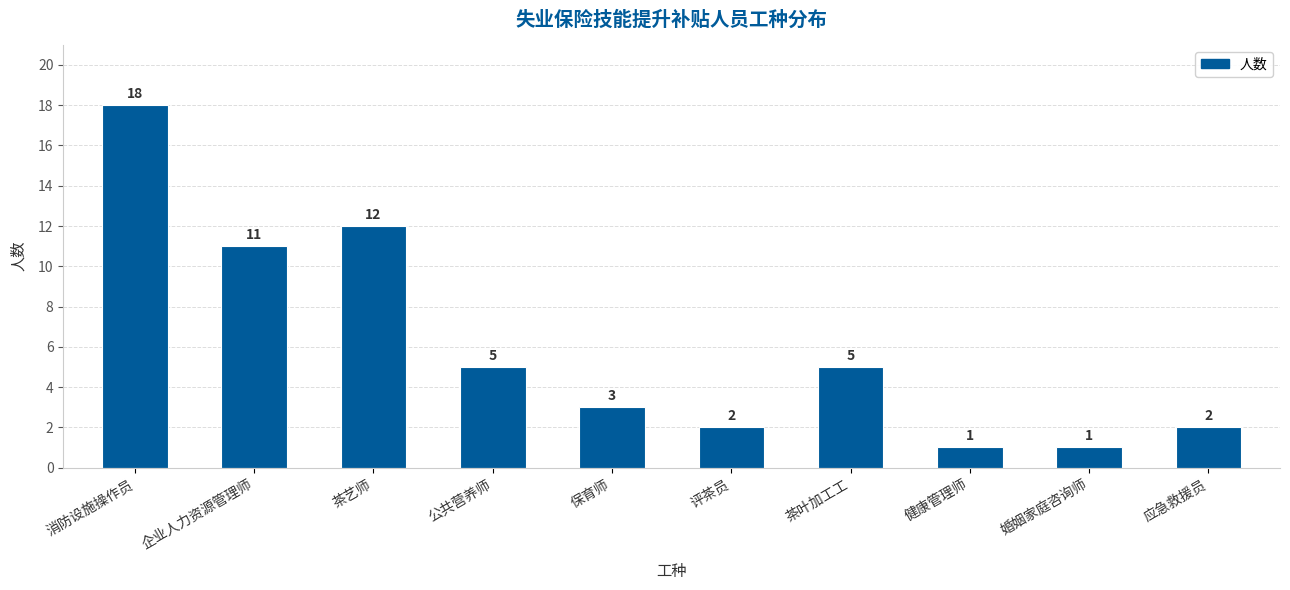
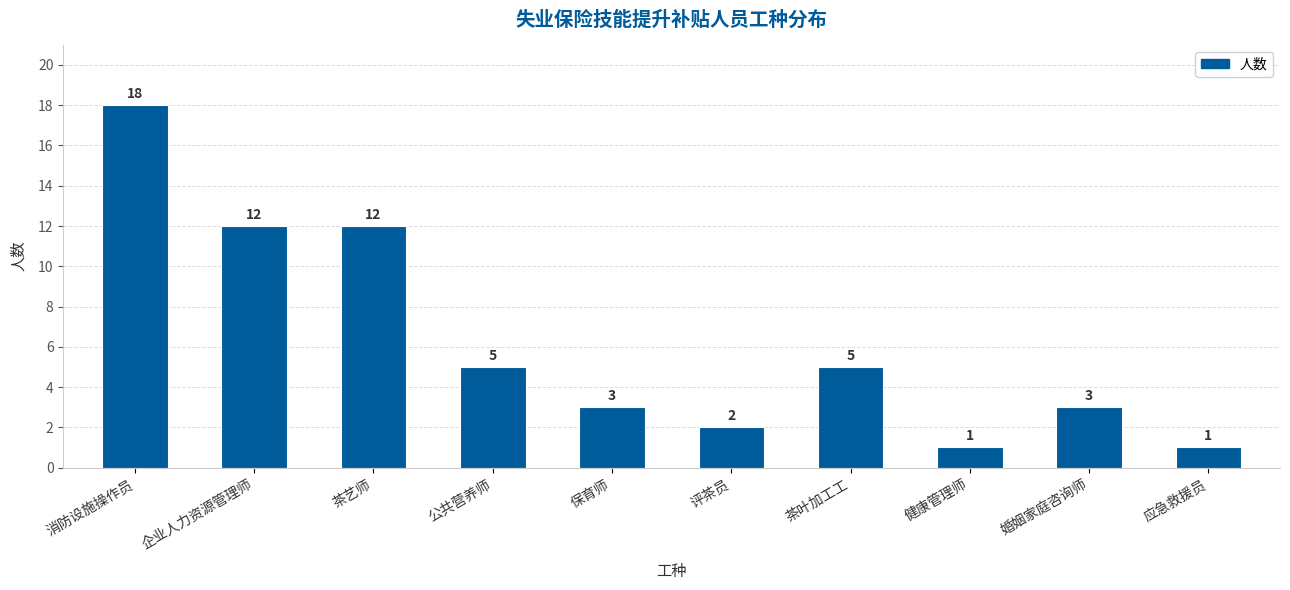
  {
    "消防设施操作员": 18,
-   "企业人力资源管理师": 11,
+   "企业人力资源管理师": 12,
    "茶艺师": 12,
    "公共营养师": 5,
    "保育师": 3,
    "评茶员": 2,
    "茶叶加工工": 5,
    "健康管理师": 1,
-   "婚姻家庭咨询师": 1,
-   "应急救援员": 2
+   "婚姻家庭咨询师": 3,
+   "应急救援员": 1
  }
